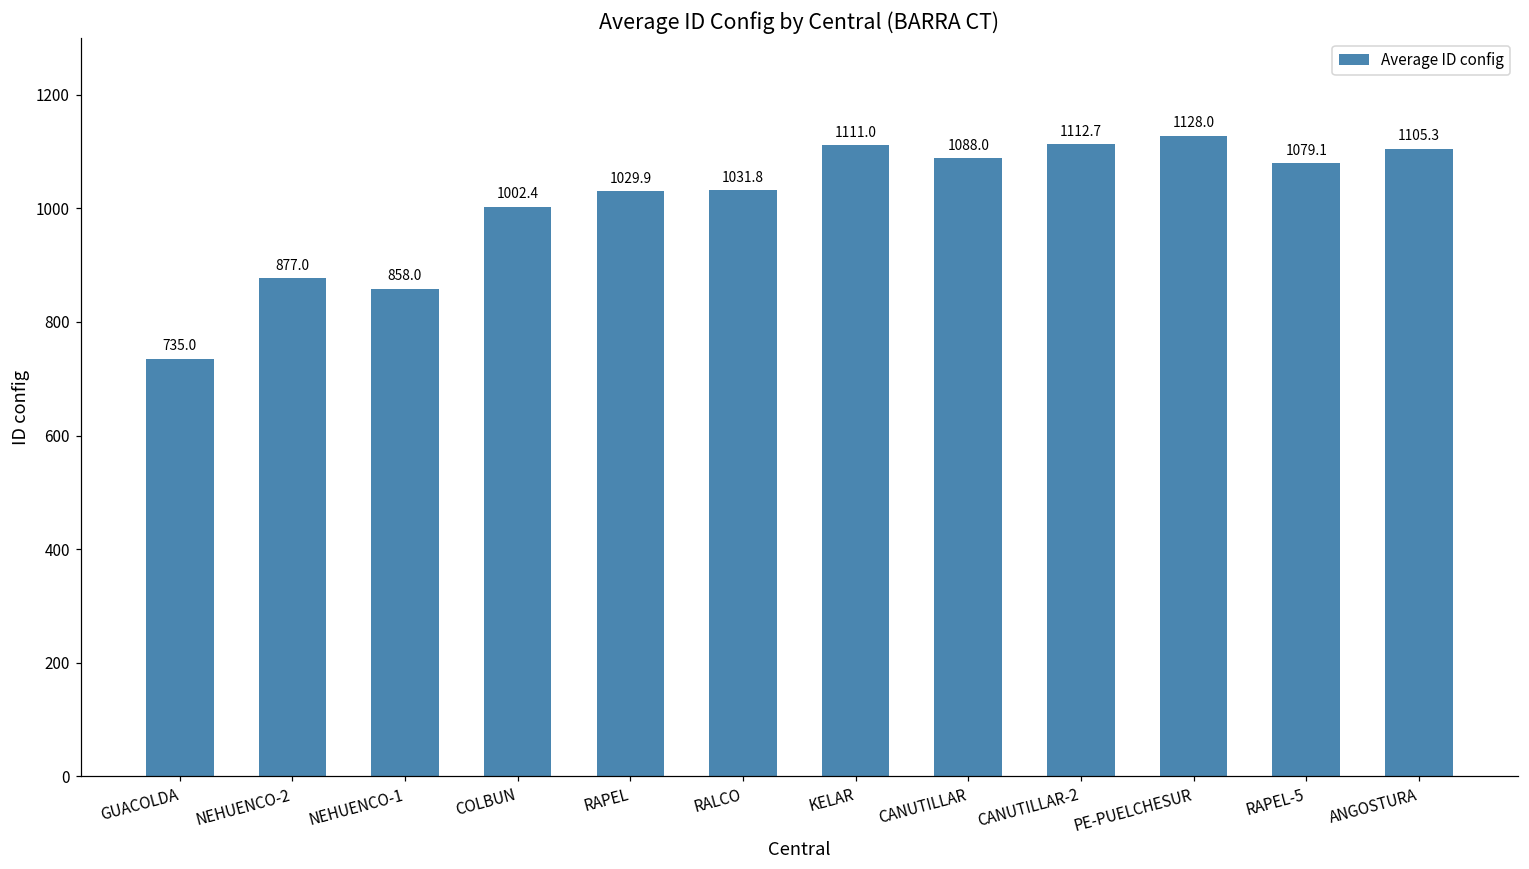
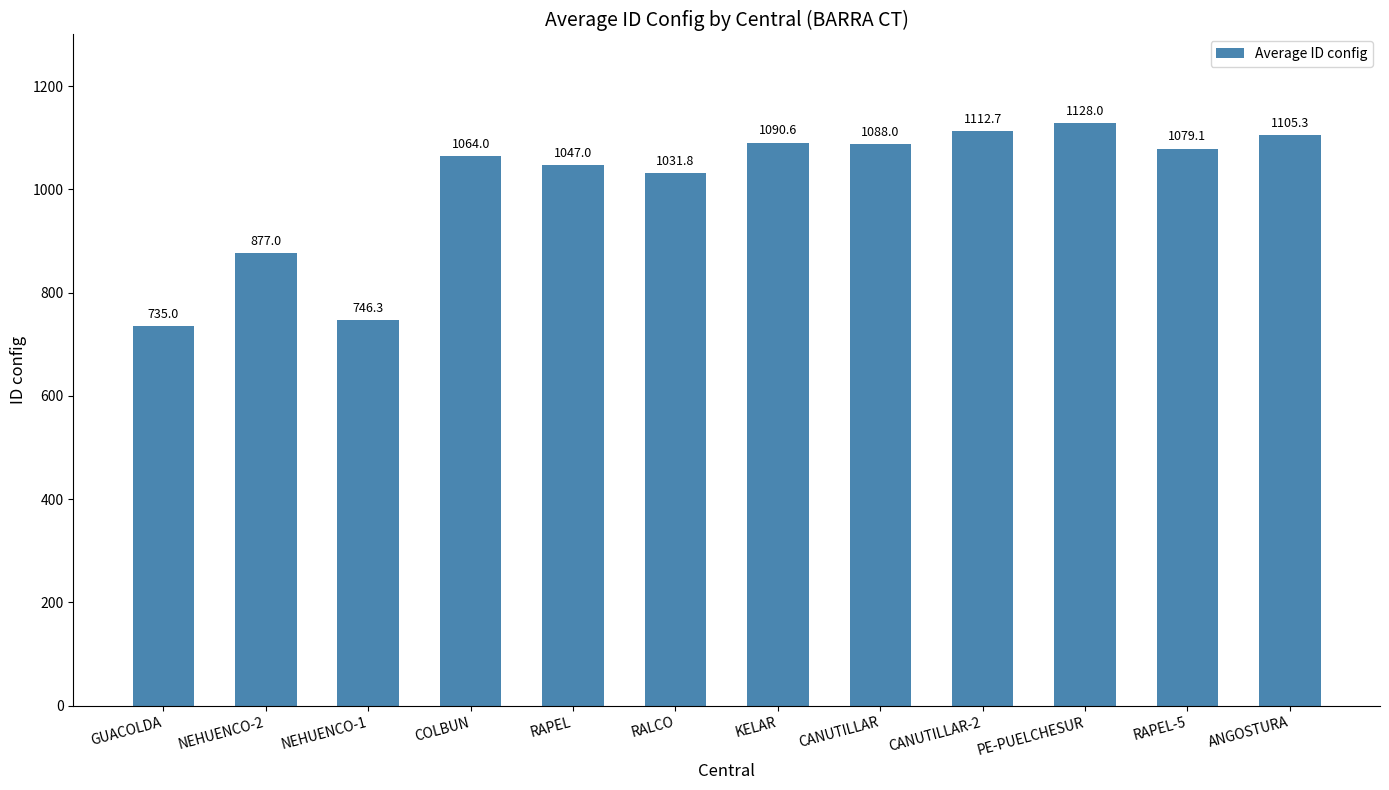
  {
    "GUACOLDA": 735.0,
    "NEHUENCO-2": 877.0,
-   "NEHUENCO-1": 858.0,
-   "COLBUN": 1002.4,
-   "RAPEL": 1029.9,
+   "NEHUENCO-1": 746.3,
+   "COLBUN": 1064.0,
+   "RAPEL": 1047.0,
    "RALCO": 1031.8,
-   "KELAR": 1111.0,
+   "KELAR": 1090.6,
    "CANUTILLAR": 1088.0,
    "CANUTILLAR-2": 1112.7,
    "PE-PUELCHESUR": 1128.0,
    "RAPEL-5": 1079.1,
    "ANGOSTURA": 1105.3
  }
